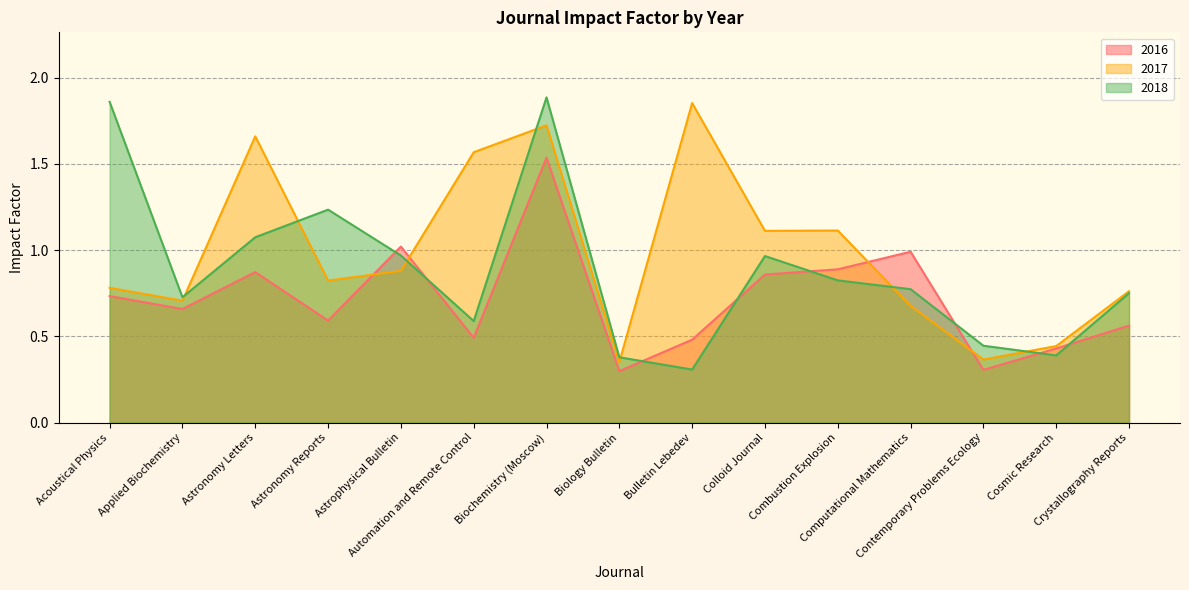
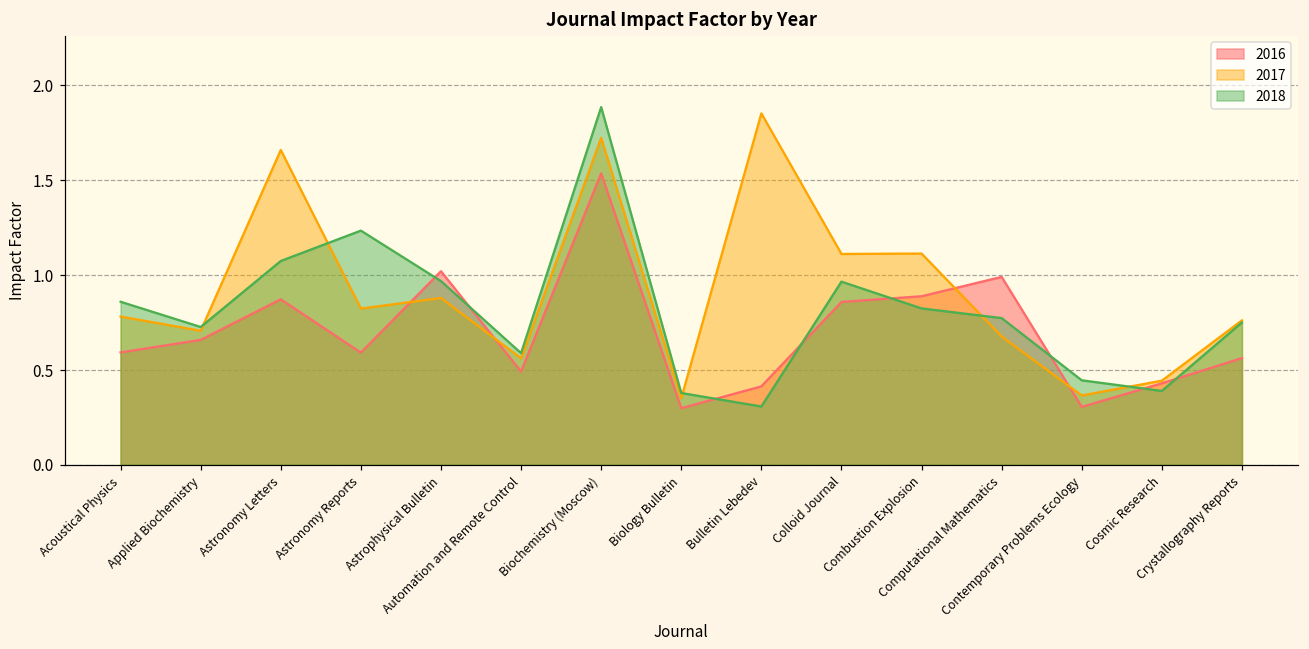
  {
    "2016": {
-     "Acoustical Physics": 0.73,
+     "Acoustical Physics": 0.59,
      "Applied Biochemistry": 0.66,
      "Astronomy Letters": 0.87,
      "Astronomy Reports": 0.59,
      "Astrophysical Bulletin": 1.02,
      "Automation and Remote Control": 0.49,
      "Biochemistry (Moscow)": 1.54,
      "Biology Bulletin": 0.30,
-     "Bulletin Lebedev": 0.48,
+     "Bulletin Lebedev": 0.41,
      "Colloid Journal": 0.86,
      "Combustion Explosion": 0.89,
      "Computational Mathematics": 0.99,
      "Contemporary Problems Ecology": 0.31,
      "Crystallography Reports": 0.56
    },
    "2017": {
      "Acoustical Physics": 0.78,
      "Applied Biochemistry": 0.71,
      "Astronomy Letters": 1.66,
      "Astronomy Reports": 0.82,
      "Astrophysical Bulletin": 0.88,
-     "Automation and Remote Control": 1.57,
+     "Automation and Remote Control": 0.56,
      "Biochemistry (Moscow)": 1.72,
      "Biology Bulletin": 0.35,
      "Bulletin Lebedev": 1.85,
      "Colloid Journal": 1.11,
      "Combustion Explosion": 1.11,
      "Computational Mathematics": 0.68,
      "Contemporary Problems Ecology": 0.37
    },
    "2018": {
-     "Acoustical Physics": 1.86,
+     "Acoustical Physics": 0.86,
      "Applied Biochemistry": 0.73,
      "Astronomy Letters": 1.08,
      "Astronomy Reports": 1.24,
      "Astrophysical Bulletin": 0.97,
      "Automation and Remote Control": 0.59,
      "Biochemistry (Moscow)": 1.89,
      "Biology Bulletin": 0.38,
      "Bulletin Lebedev": 0.31,
      "Colloid Journal": 0.97,
      "Combustion Explosion": 0.83,
      "Computational Mathematics": 0.77,
      "Contemporary Problems Ecology": 0.45,
      "Cosmic Research": 0.39
    }
  }
